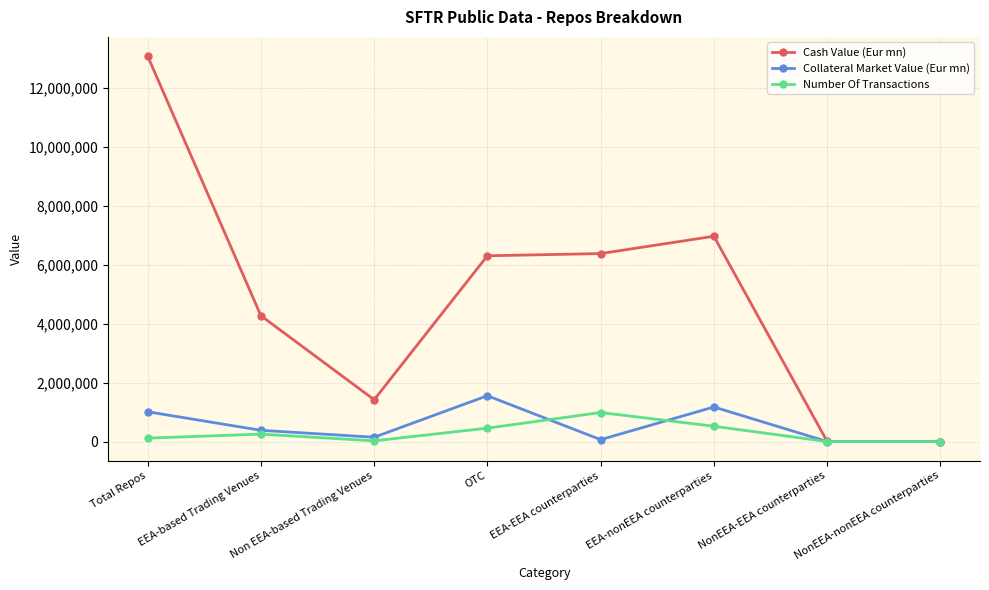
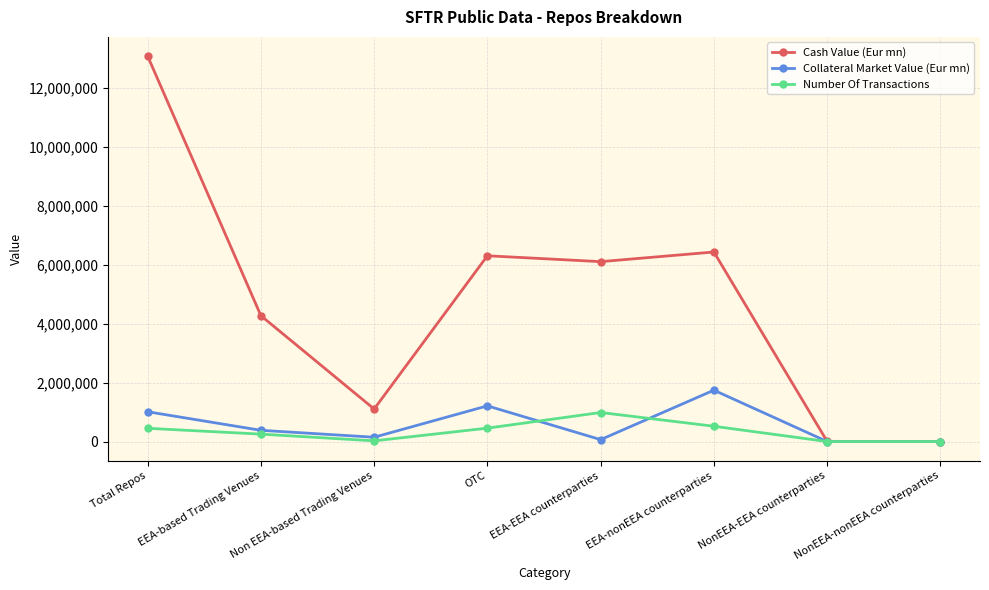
  {
    "Cash Value (Eur mn)": {
      "Total Repos": "13,100,000",
      "EEA-based Trading Venues": "4,300,000",
-     "Non EEA-based Trading Venues": "1,400,000",
+     "Non EEA-based Trading Venues": "1,100,000",
      "OTC": "6,300,000",
-     "EEA-EEA counterparties": "6,400,000",
-     "EEA-nonEEA counterparties": "7,000,000"
+     "EEA-EEA counterparties": "6,100,000",
+     "EEA-nonEEA counterparties": "6,400,000"
    },
    "Collateral Market Value (Eur mn)": {
      "Total Repos": "1,000,000",
      "EEA-based Trading Venues": "400,000",
      "Non EEA-based Trading Venues": "100,000",
-     "OTC": "1,600,000",
+     "OTC": "1,200,000",
      "EEA-EEA counterparties": "100,000",
-     "EEA-nonEEA counterparties": "1,200,000"
+     "EEA-nonEEA counterparties": "1,700,000"
    },
    "Number Of Transactions": {
-     "Total Repos": "100,000",
+     "Total Repos": "400,000",
      "EEA-based Trading Venues": "300,000",
      "Non EEA-based Trading Venues": "0",
      "OTC": "500,000",
      "EEA-EEA counterparties": "1,000,000",
      "EEA-nonEEA counterparties": "500,000"
    }
  }
